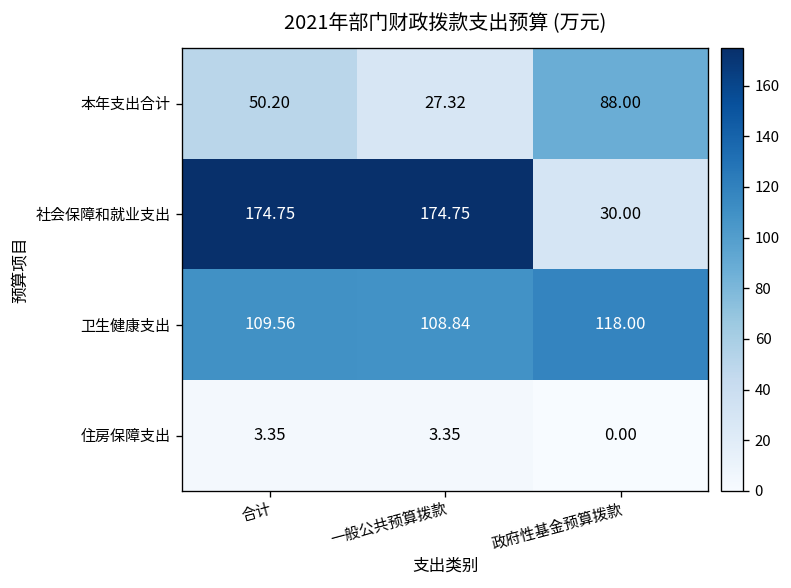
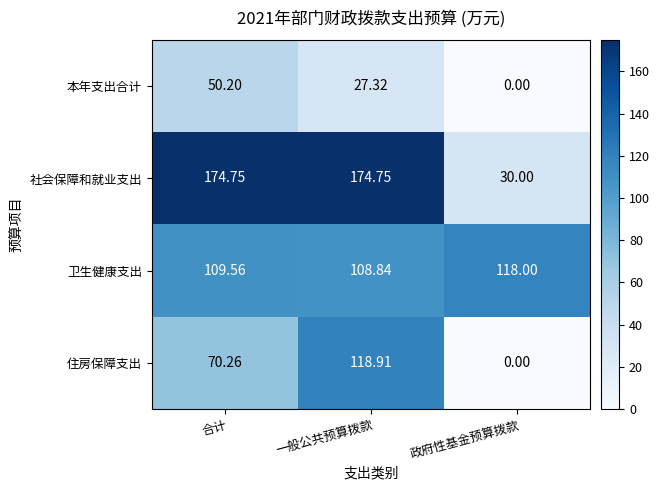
  {
    "本年支出合计": {
      "合计": 50.20,
      "一般公共预算拨款": 27.32,
-     "政府性基金预算拨款": 88.00
+     "政府性基金预算拨款": 0.00
    },
    "社会保障和就业支出": {
      "合计": 174.75,
      "一般公共预算拨款": 174.75,
      "政府性基金预算拨款": 30.00
    },
    "卫生健康支出": {
      "合计": 109.56,
      "一般公共预算拨款": 108.84,
      "政府性基金预算拨款": 118.00
    },
    "住房保障支出": {
-     "合计": 3.35,
-     "一般公共预算拨款": 3.35,
+     "合计": 70.26,
+     "一般公共预算拨款": 118.91,
      "政府性基金预算拨款": 0.00
    }
  }
